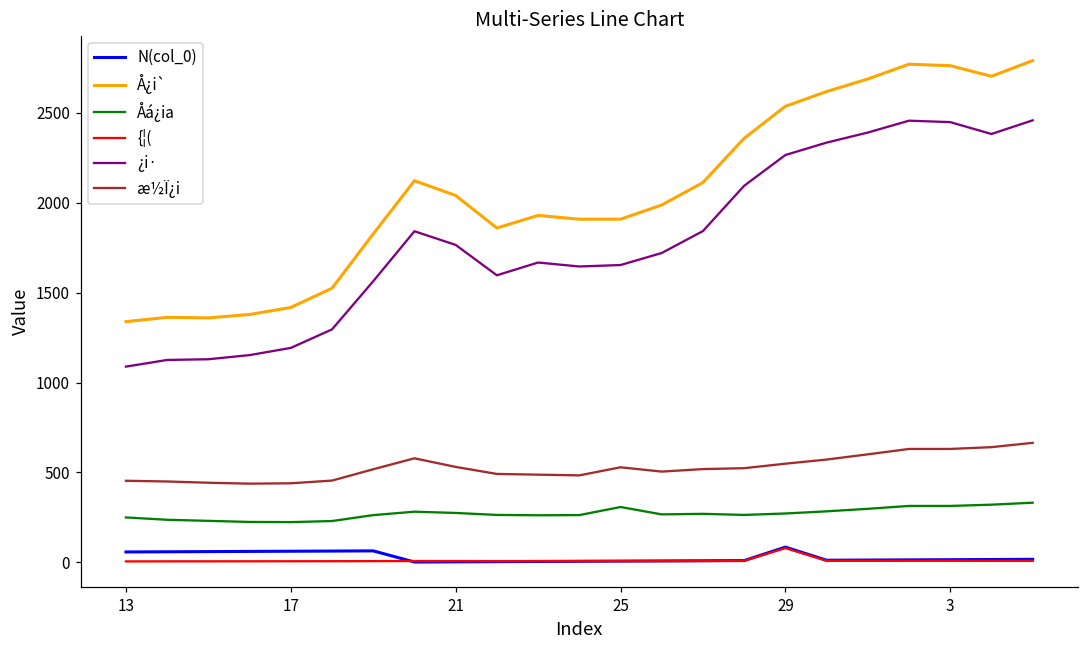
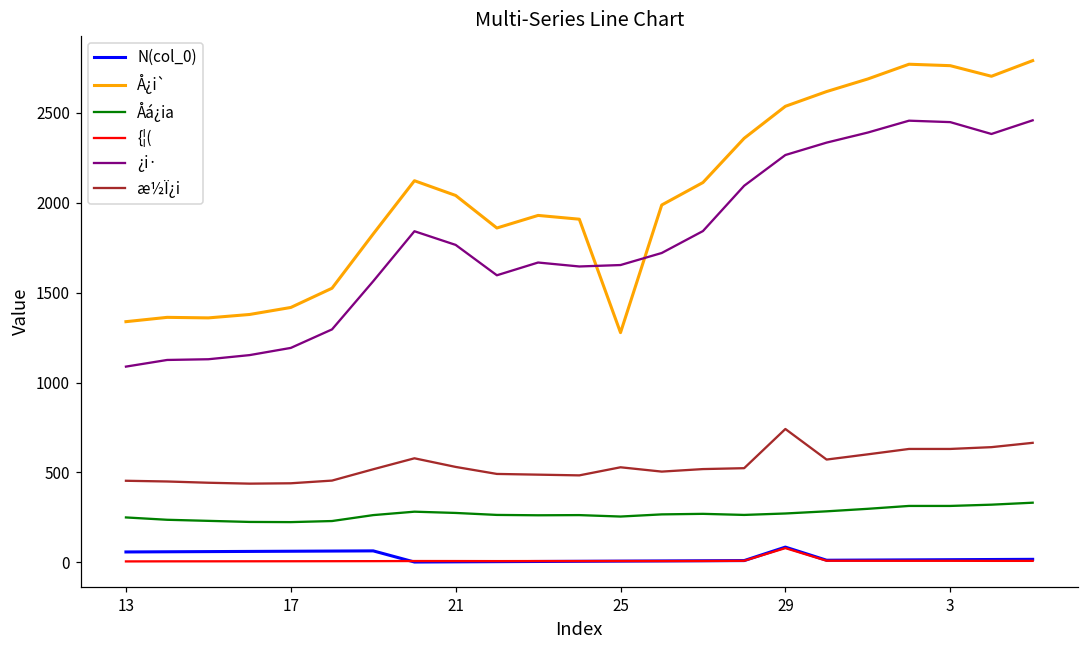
  {
    "Å¿i`": {
-     "25": 1910,
+     "25": 1280,
      "29": 2540
    },
    "Åá¿ia": {
-     "25": 310,
+     "25": 260,
      "29": 270
    },
    "¿i·": {
      "25": 1650,
      "29": 2270
    },
    "æ½Ï¿i": {
      "25": 530,
-     "29": 550
+     "29": 740
    }
  }
